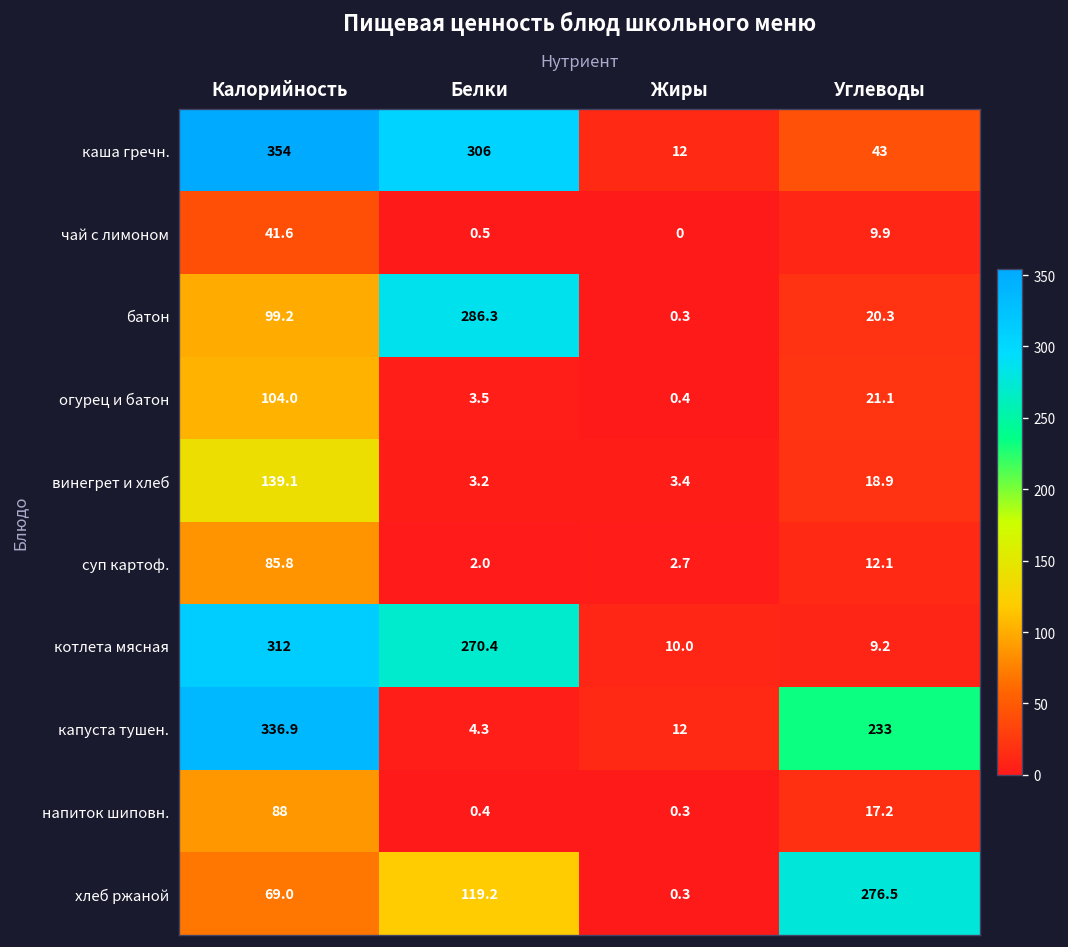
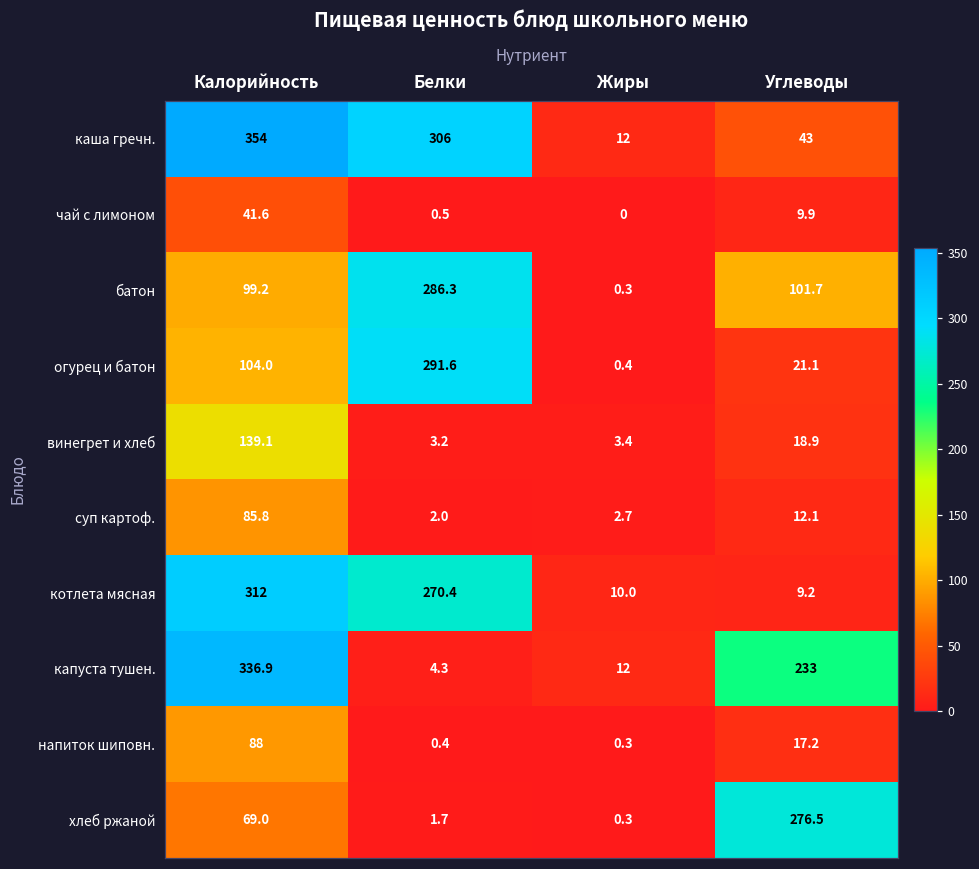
  {
    "каша гречн.": {
      "Калорийность": 354,
      "Белки": 306,
      "Жиры": 12,
      "Углеводы": 43
    },
    "чай с лимоном": {
      "Калорийность": 41.6,
      "Белки": 0.5,
      "Жиры": 0,
      "Углеводы": 9.9
    },
    "батон": {
      "Калорийность": 99.2,
      "Белки": 286.3,
      "Жиры": 0.3,
-     "Углеводы": 20.3
+     "Углеводы": 101.7
    },
    "огурец и батон": {
      "Калорийность": 104.0,
-     "Белки": 3.5,
+     "Белки": 291.6,
      "Жиры": 0.4,
      "Углеводы": 21.1
    },
    "винегрет и хлеб": {
      "Калорийность": 139.1,
      "Белки": 3.2,
      "Жиры": 3.4,
      "Углеводы": 18.9
    },
    "суп картоф.": {
      "Калорийность": 85.8,
      "Белки": 2.0,
      "Жиры": 2.7,
      "Углеводы": 12.1
    },
    "котлета мясная": {
      "Калорийность": 312,
      "Белки": 270.4,
      "Жиры": 10.0,
      "Углеводы": 9.2
    },
    "капуста тушен.": {
      "Калорийность": 336.9,
      "Белки": 4.3,
      "Жиры": 12,
      "Углеводы": 233
    },
    "напиток шиповн.": {
      "Калорийность": 88,
      "Белки": 0.4,
      "Жиры": 0.3,
      "Углеводы": 17.2
    },
    "хлеб ржаной": {
      "Калорийность": 69.0,
-     "Белки": 119.2,
+     "Белки": 1.7,
      "Жиры": 0.3,
      "Углеводы": 276.5
    }
  }
